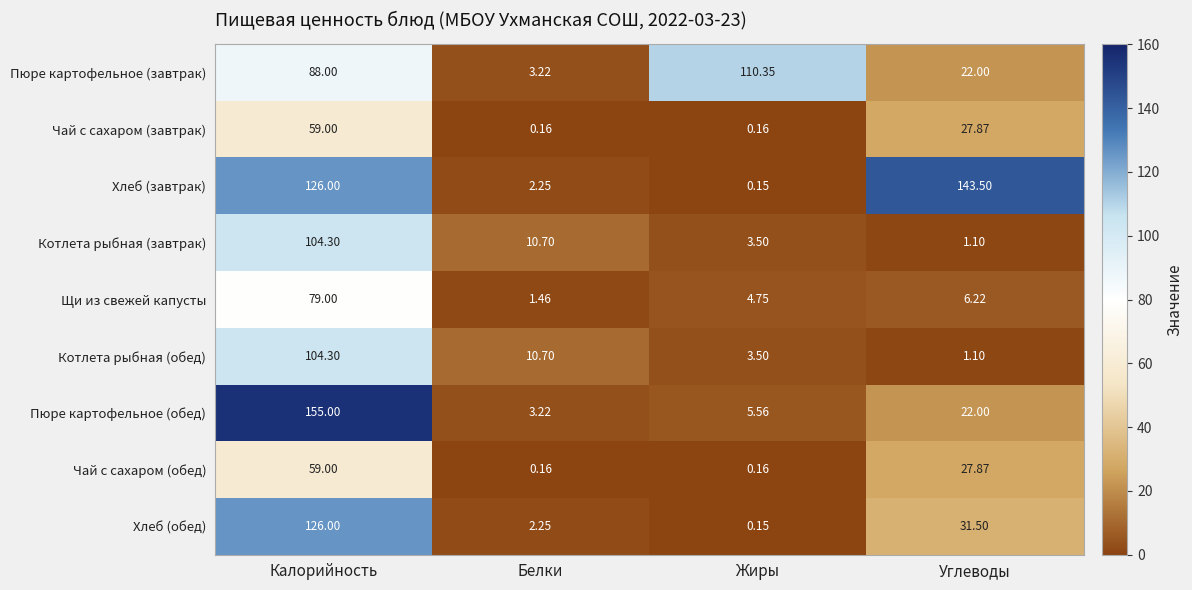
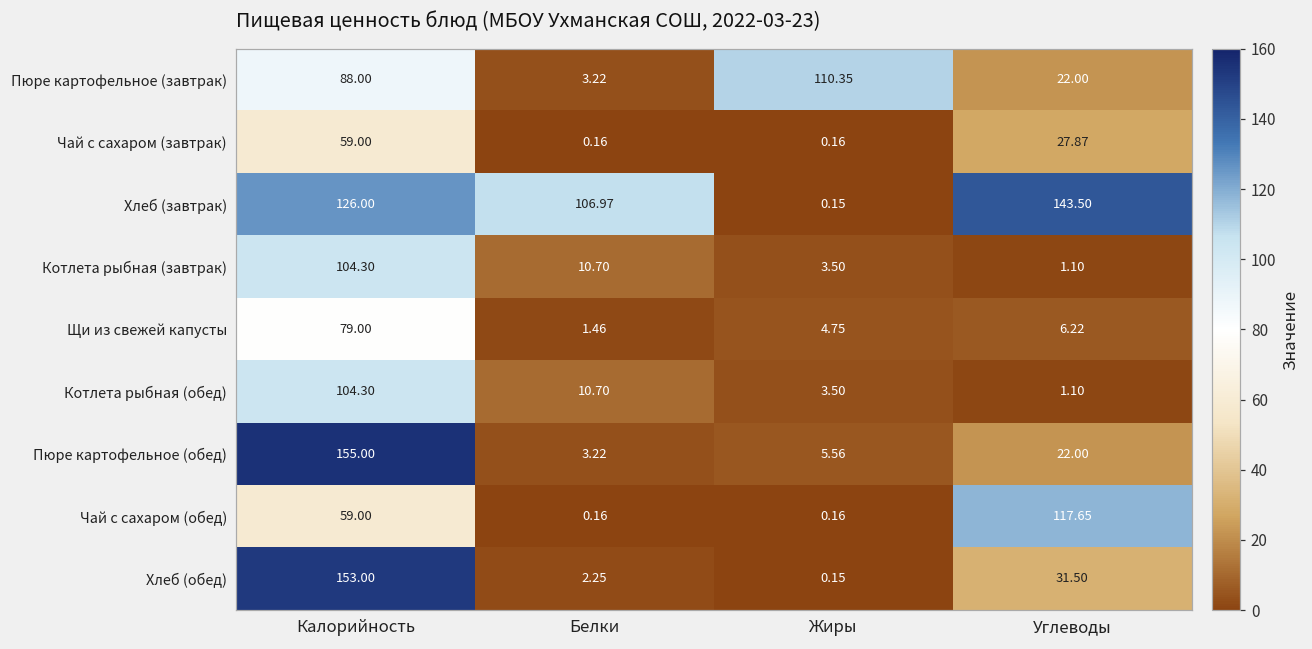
  {
    "Пюре картофельное (завтрак)": {
      "Калорийность": 88.00,
      "Белки": 3.22,
      "Жиры": 110.35,
      "Углеводы": 22.00
    },
    "Чай с сахаром (завтрак)": {
      "Калорийность": 59.00,
      "Белки": 0.16,
      "Жиры": 0.16,
      "Углеводы": 27.87
    },
    "Хлеб (завтрак)": {
      "Калорийность": 126.00,
-     "Белки": 2.25,
+     "Белки": 106.97,
      "Жиры": 0.15,
      "Углеводы": 143.50
    },
    "Котлета рыбная (завтрак)": {
      "Калорийность": 104.30,
      "Белки": 10.70,
      "Жиры": 3.50,
      "Углеводы": 1.10
    },
    "Щи из свежей капусты": {
      "Калорийность": 79.00,
      "Белки": 1.46,
      "Жиры": 4.75,
      "Углеводы": 6.22
    },
    "Котлета рыбная (обед)": {
      "Калорийность": 104.30,
      "Белки": 10.70,
      "Жиры": 3.50,
      "Углеводы": 1.10
    },
    "Пюре картофельное (обед)": {
      "Калорийность": 155.00,
      "Белки": 3.22,
      "Жиры": 5.56,
      "Углеводы": 22.00
    },
    "Чай с сахаром (обед)": {
      "Калорийность": 59.00,
      "Белки": 0.16,
      "Жиры": 0.16,
-     "Углеводы": 27.87
+     "Углеводы": 117.65
    },
    "Хлеб (обед)": {
-     "Калорийность": 126.00,
+     "Калорийность": 153.00,
      "Белки": 2.25,
      "Жиры": 0.15,
      "Углеводы": 31.50
    }
  }
